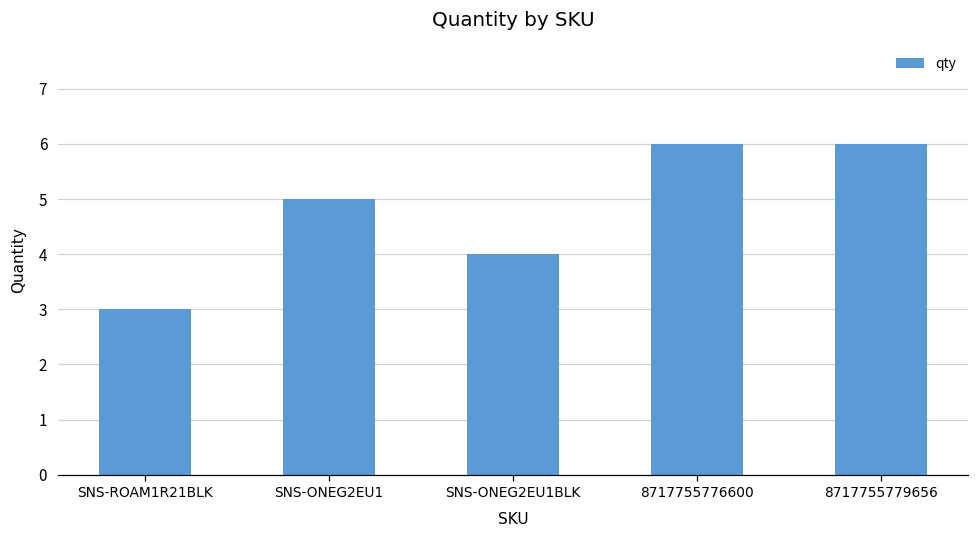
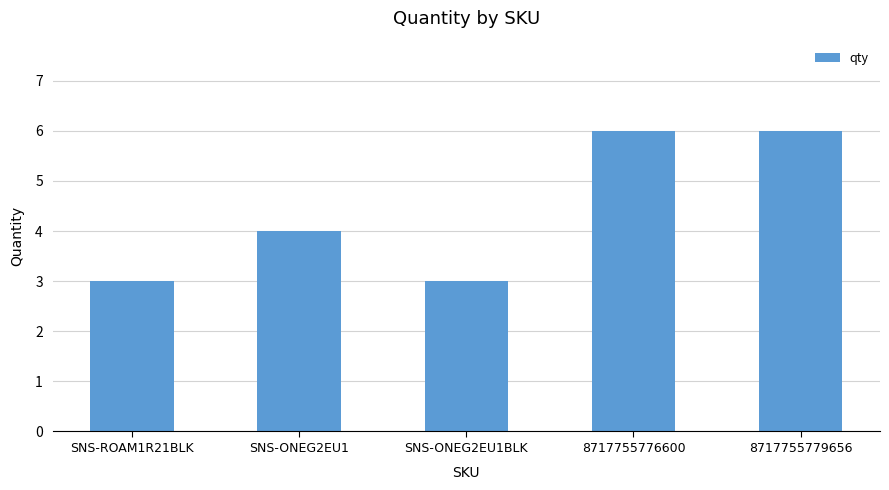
  {
    "SNS-ROAM1R21BLK": 3,
-   "SNS-ONEG2EU1": 5,
-   "SNS-ONEG2EU1BLK": 4,
+   "SNS-ONEG2EU1": 4,
+   "SNS-ONEG2EU1BLK": 3,
    "8717755776600": 6,
    "8717755779656": 6
  }
